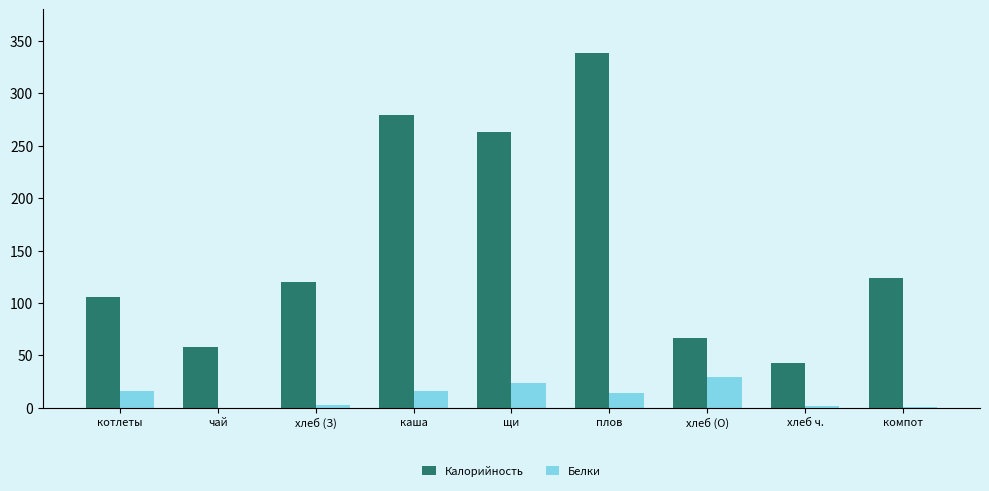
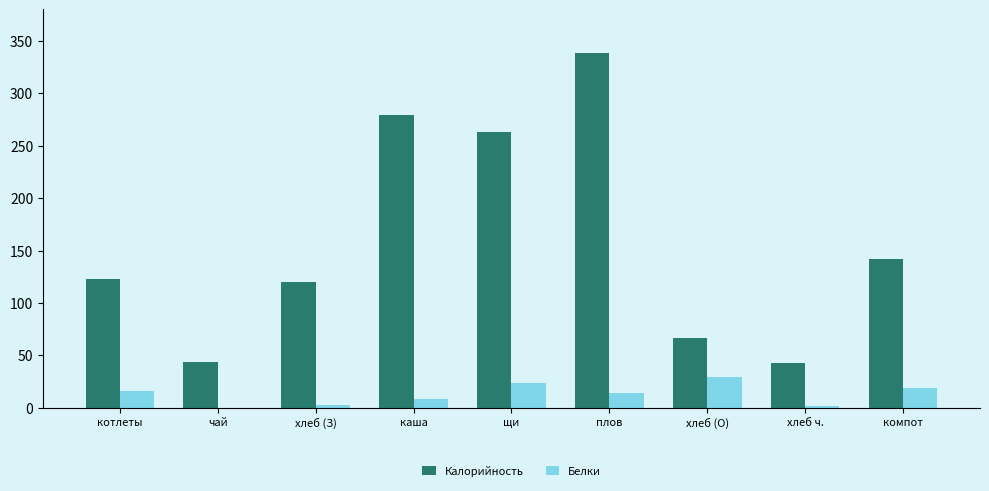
  {
    "Калорийность": {
-     "котлеты": 105,
-     "чай": 58,
+     "котлеты": 123,
+     "чай": 44,
      "хлеб (З)": 120,
      "каша": 279,
      "щи": 263,
      "плов": 338,
      "хлеб (О)": 67,
      "хлеб ч.": 43,
-     "компот": 124
+     "компот": 142
    },
    "Белки": {
      "котлеты": 16,
      "чай": 0,
      "хлеб (З)": 3,
-     "каша": 16,
+     "каша": 8,
      "щи": 24,
      "плов": 14,
      "хлеб (О)": 29,
-     "компот": 1
+     "компот": 19
    }
  }
